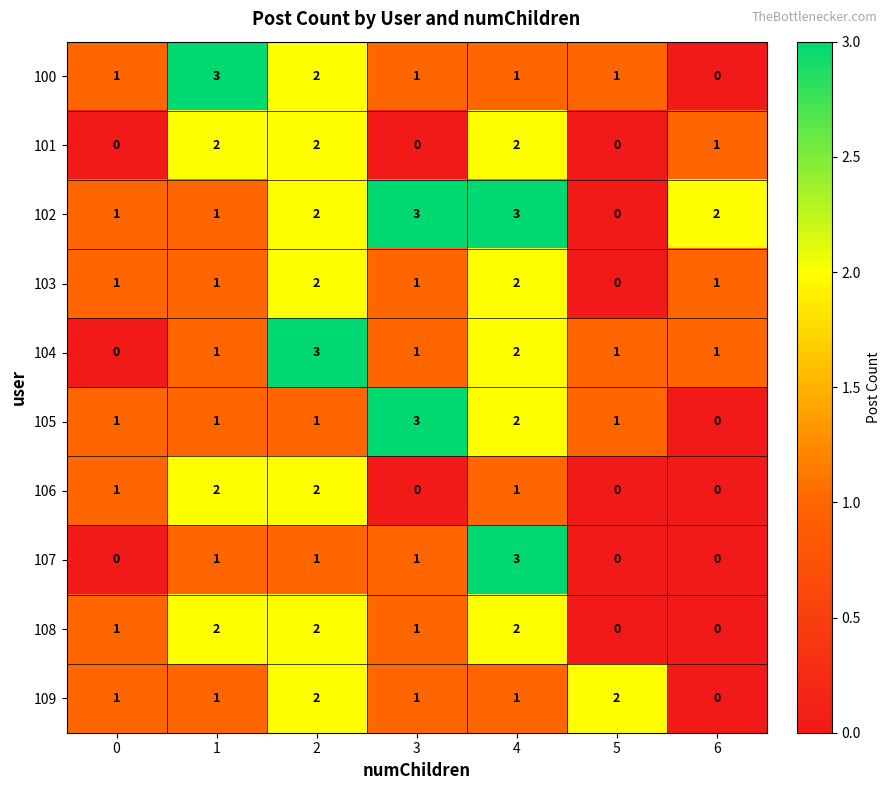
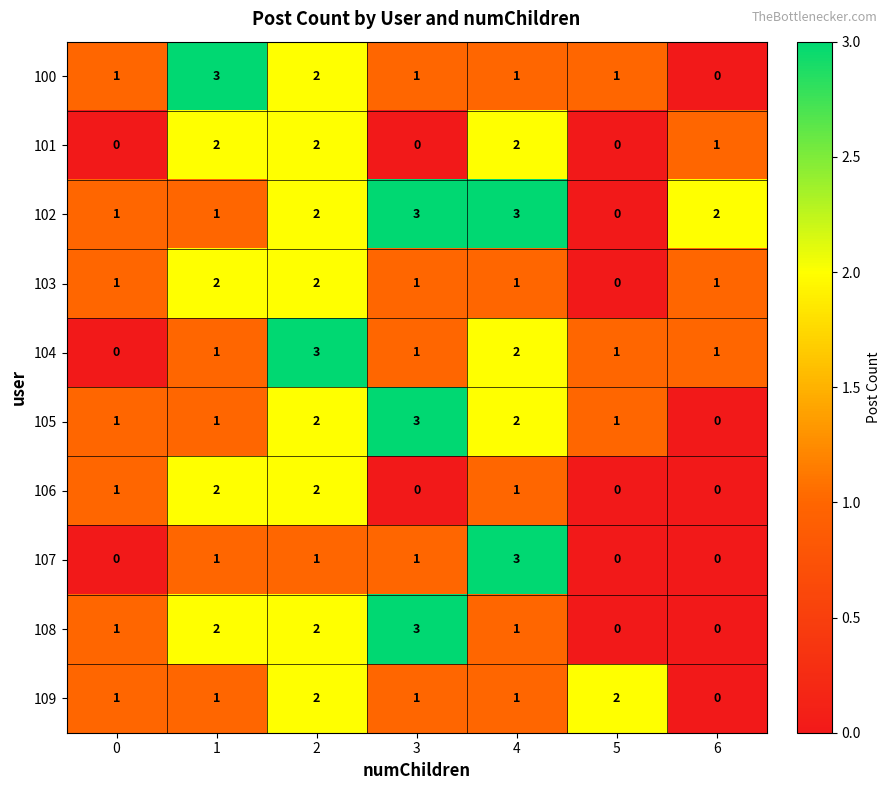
  {
    "100": {
      "0": 1,
      "1": 3,
      "2": 2,
      "3": 1,
      "4": 1,
      "5": 1,
      "6": 0
    },
    "101": {
      "0": 0,
      "1": 2,
      "2": 2,
      "3": 0,
      "4": 2,
      "5": 0,
      "6": 1
    },
    "102": {
      "0": 1,
      "1": 1,
      "2": 2,
      "3": 3,
      "4": 3,
      "5": 0,
      "6": 2
    },
    "103": {
      "0": 1,
-     "1": 1,
+     "1": 2,
      "2": 2,
      "3": 1,
-     "4": 2,
+     "4": 1,
      "5": 0,
      "6": 1
    },
    "104": {
      "0": 0,
      "1": 1,
      "2": 3,
      "3": 1,
      "4": 2,
      "5": 1,
      "6": 1
    },
    "105": {
      "0": 1,
      "1": 1,
-     "2": 1,
+     "2": 2,
      "3": 3,
      "4": 2,
      "5": 1,
      "6": 0
    },
    "106": {
      "0": 1,
      "1": 2,
      "2": 2,
      "3": 0,
      "4": 1,
      "5": 0,
      "6": 0
    },
    "107": {
      "0": 0,
      "1": 1,
      "2": 1,
      "3": 1,
      "4": 3,
      "5": 0,
      "6": 0
    },
    "108": {
      "0": 1,
      "1": 2,
      "2": 2,
-     "3": 1,
-     "4": 2,
+     "3": 3,
+     "4": 1,
      "5": 0,
      "6": 0
    },
    "109": {
      "0": 1,
      "1": 1,
      "2": 2,
      "3": 1,
      "4": 1,
      "5": 2,
      "6": 0
    }
  }
